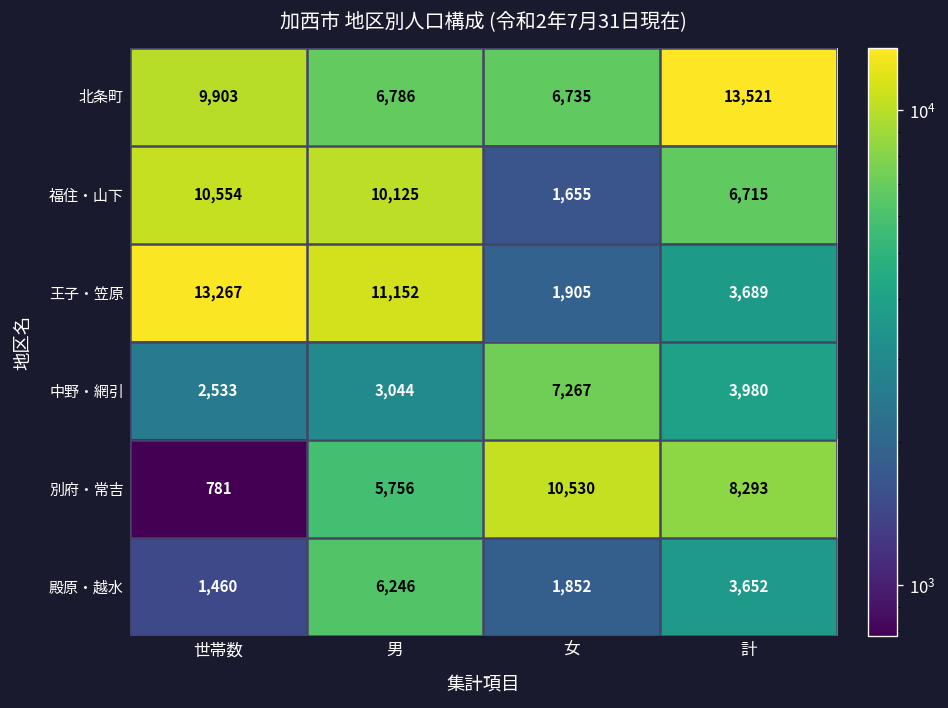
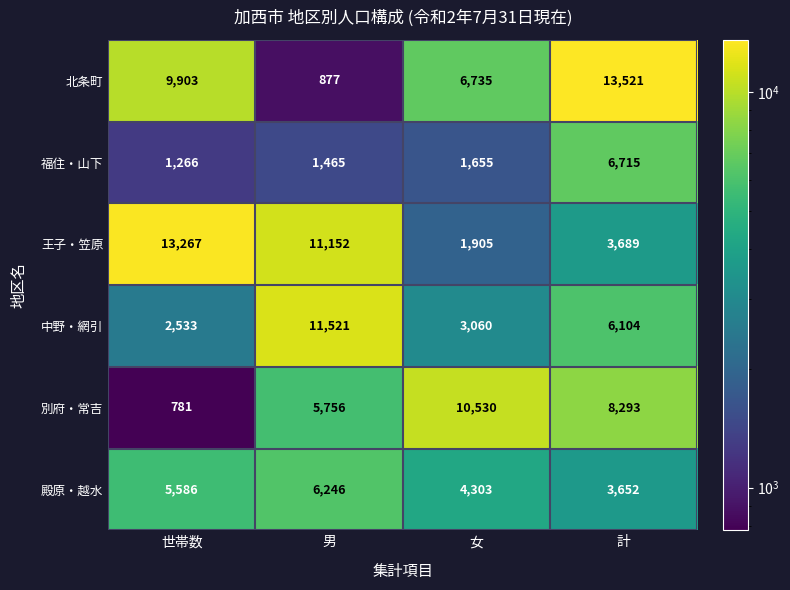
  {
    "北条町": {
      "世帯数": "9,903",
-     "男": "6,786",
+     "男": "877",
      "女": "6,735",
      "計": "13,521"
    },
    "福住・山下": {
-     "世帯数": "10,554",
-     "男": "10,125",
+     "世帯数": "1,266",
+     "男": "1,465",
      "女": "1,655",
      "計": "6,715"
    },
    "王子・笠原": {
      "世帯数": "13,267",
      "男": "11,152",
      "女": "1,905",
      "計": "3,689"
    },
    "中野・網引": {
      "世帯数": "2,533",
-     "男": "3,044",
-     "女": "7,267",
-     "計": "3,980"
+     "男": "11,521",
+     "女": "3,060",
+     "計": "6,104"
    },
    "別府・常吉": {
      "世帯数": "781",
      "男": "5,756",
      "女": "10,530",
      "計": "8,293"
    },
    "殿原・越水": {
-     "世帯数": "1,460",
+     "世帯数": "5,586",
      "男": "6,246",
-     "女": "1,852",
+     "女": "4,303",
      "計": "3,652"
    }
  }
